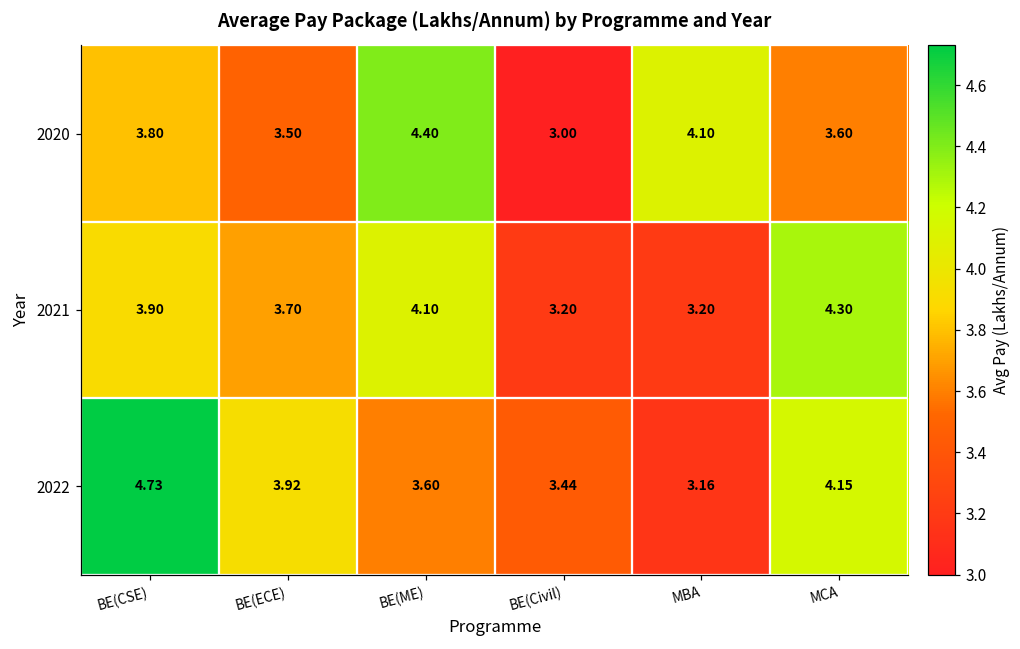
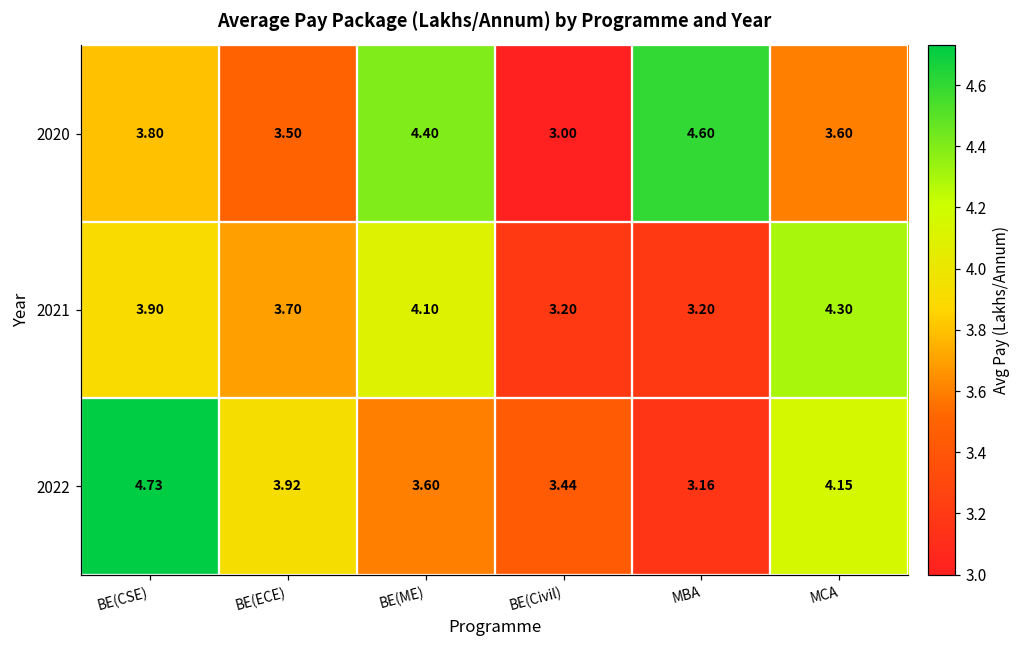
  {
    "2020": {
      "BE(CSE)": 3.80,
      "BE(ECE)": 3.50,
      "BE(ME)": 4.40,
      "BE(Civil)": 3.00,
-     "MBA": 4.10,
+     "MBA": 4.60,
      "MCA": 3.60
    },
    "2021": {
      "BE(CSE)": 3.90,
      "BE(ECE)": 3.70,
      "BE(ME)": 4.10,
      "BE(Civil)": 3.20,
      "MBA": 3.20,
      "MCA": 4.30
    },
    "2022": {
      "BE(CSE)": 4.73,
      "BE(ECE)": 3.92,
      "BE(ME)": 3.60,
      "BE(Civil)": 3.44,
      "MBA": 3.16,
      "MCA": 4.15
    }
  }
